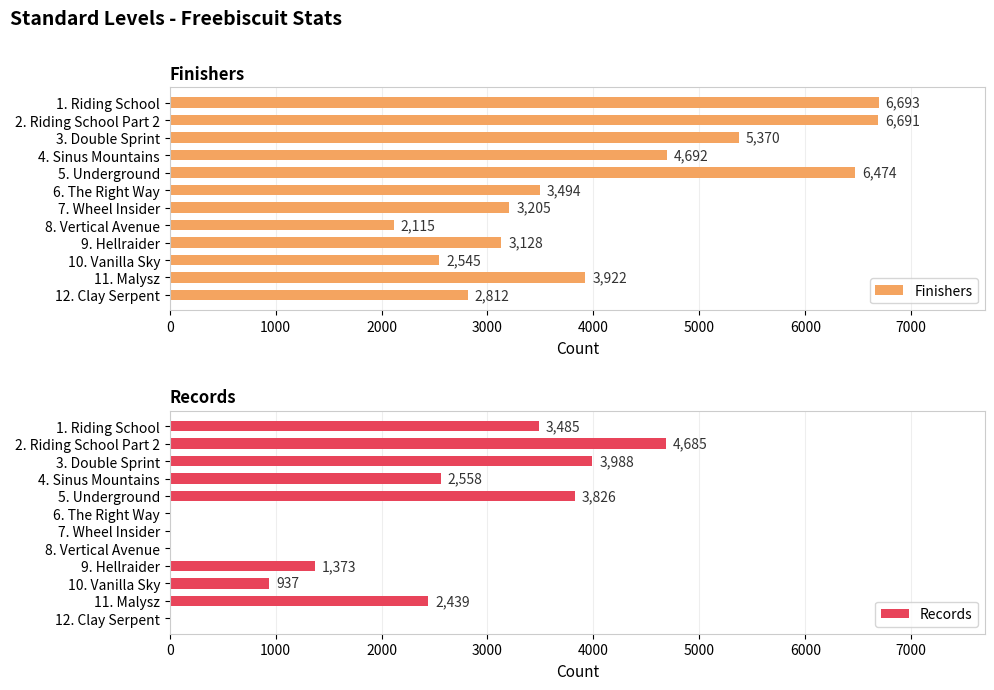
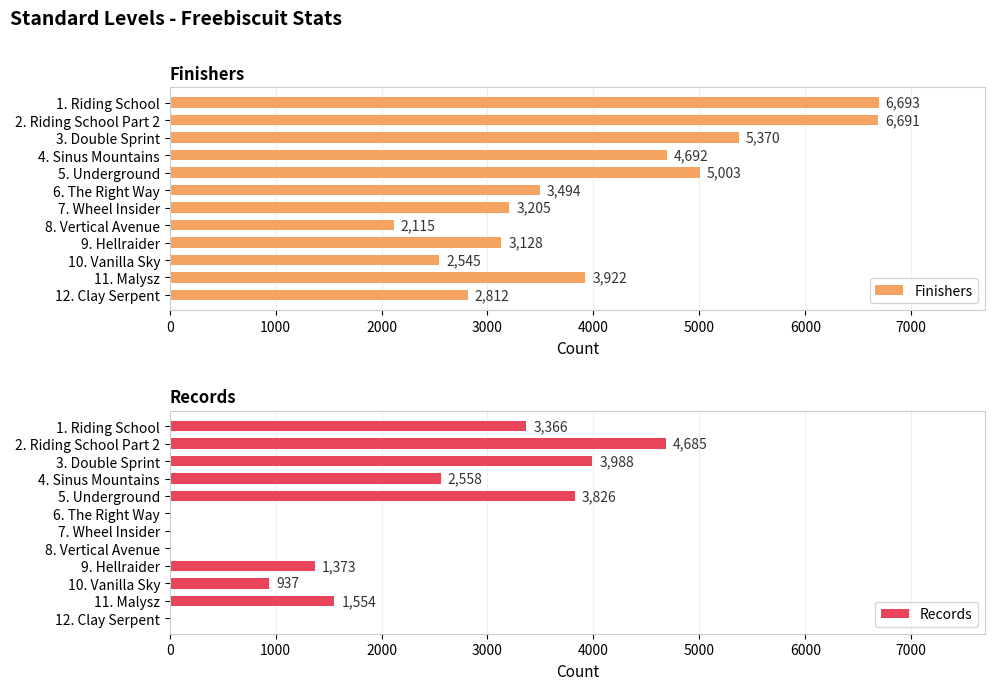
  {
    "Finishers": {
      "1. Riding School": "6,693",
      "2. Riding School Part 2": "6,691",
      "3. Double Sprint": "5,370",
      "4. Sinus Mountains": "4,692",
-     "5. Underground": "6,474",
+     "5. Underground": "5,003",
      "6. The Right Way": "3,494",
      "7. Wheel Insider": "3,205",
      "8. Vertical Avenue": "2,115",
      "9. Hellraider": "3,128",
      "10. Vanilla Sky": "2,545",
      "11. Malysz": "3,922",
      "12. Clay Serpent": "2,812"
    },
    "Records": {
-     "1. Riding School": "3,485",
+     "1. Riding School": "3,366",
      "2. Riding School Part 2": "4,685",
      "3. Double Sprint": "3,988",
      "4. Sinus Mountains": "2,558",
      "5. Underground": "3,826",
      "9. Hellraider": "1,373",
      "10. Vanilla Sky": "937",
-     "11. Malysz": "2,439"
+     "11. Malysz": "1,554"
    }
  }
